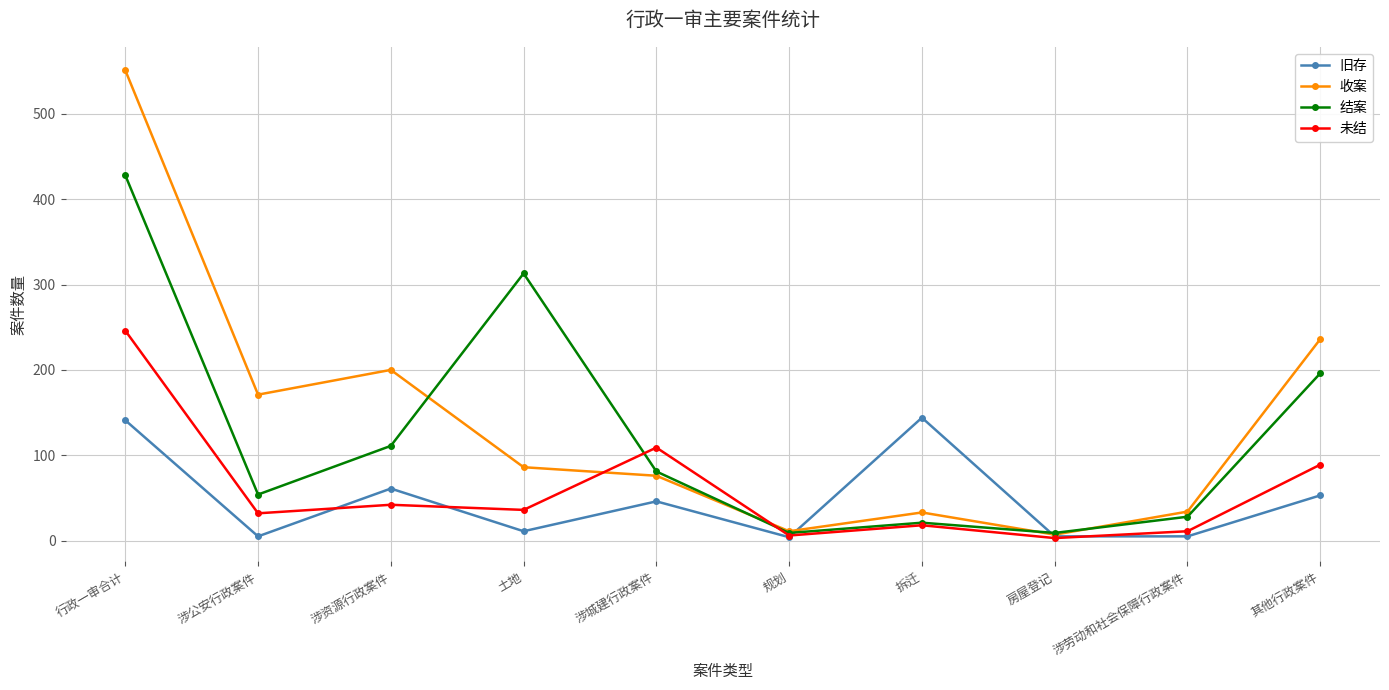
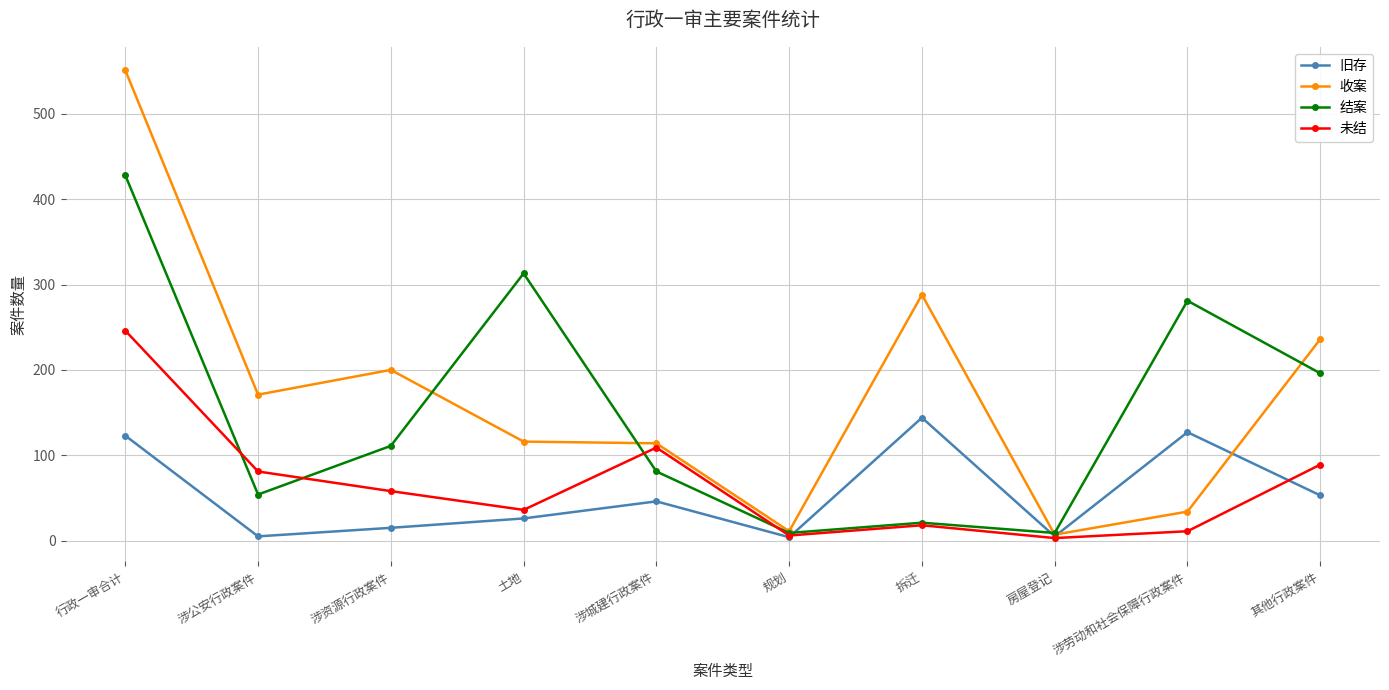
  {
    "旧存": {
-     "行政一审合计": 140,
+     "行政一审合计": 120,
      "涉公安行政案件": 10,
-     "涉资源行政案件": 60,
-     "土地": 10,
+     "涉资源行政案件": 20,
+     "土地": 30,
      "涉城建行政案件": 50,
      "拆迁": 140,
-     "涉劳动和社会保障行政案件": 10,
+     "涉劳动和社会保障行政案件": 130,
      "其他行政案件": 50
    },
    "收案": {
      "行政一审合计": 550,
      "涉公安行政案件": 170,
      "涉资源行政案件": 200,
-     "土地": 90,
-     "涉城建行政案件": 80,
-     "拆迁": 30,
+     "土地": 120,
+     "涉城建行政案件": 110,
+     "拆迁": 290,
      "涉劳动和社会保障行政案件": 30,
      "其他行政案件": 240
    },
    "结案": {
      "行政一审合计": 430,
      "涉公安行政案件": 50,
      "涉资源行政案件": 110,
      "土地": 310,
      "涉城建行政案件": 80,
      "拆迁": 20,
-     "涉劳动和社会保障行政案件": 30,
+     "涉劳动和社会保障行政案件": 280,
      "其他行政案件": 200
    },
    "未结": {
      "行政一审合计": 250,
-     "涉公安行政案件": 30,
-     "涉资源行政案件": 40,
+     "涉公安行政案件": 80,
+     "涉资源行政案件": 60,
      "土地": 40,
      "涉城建行政案件": 110,
      "拆迁": 20,
      "涉劳动和社会保障行政案件": 10,
      "其他行政案件": 90
    }
  }
